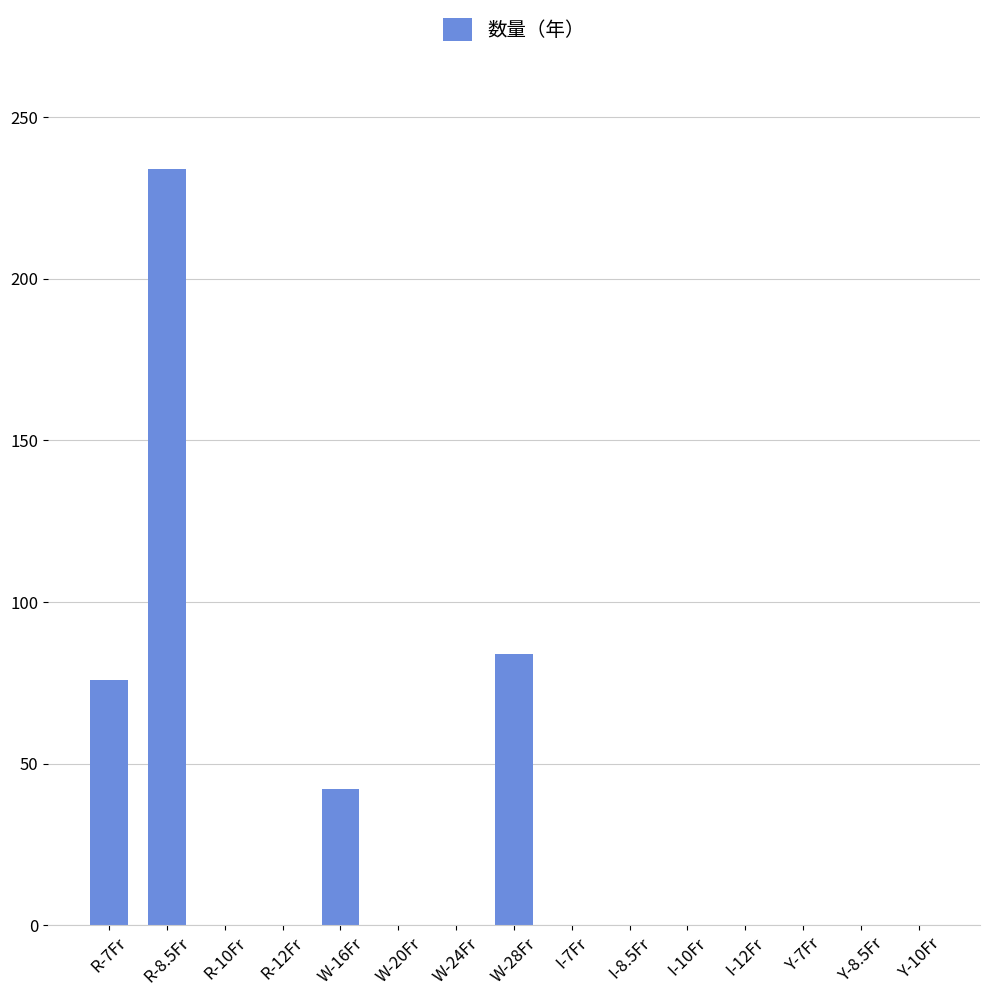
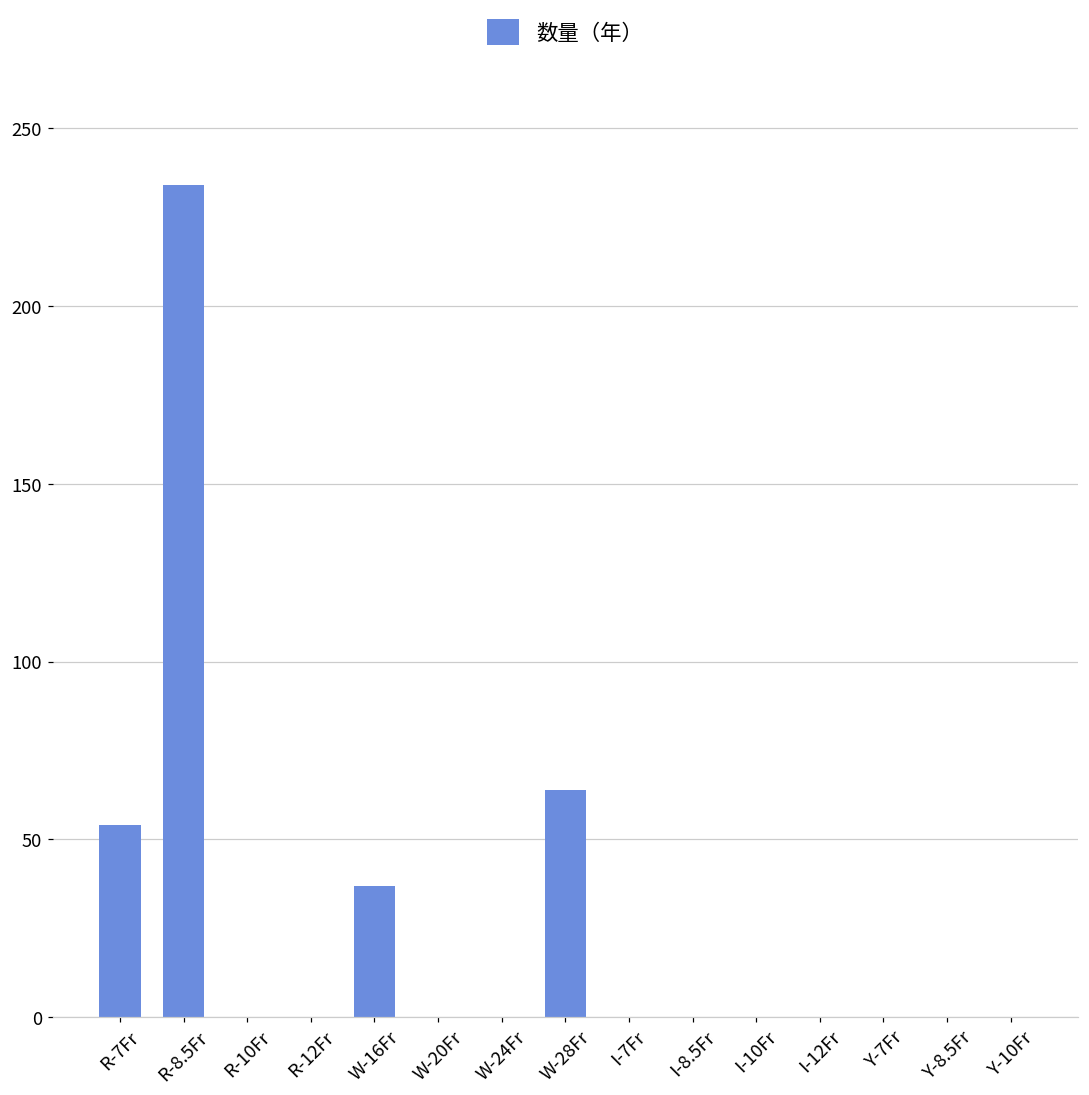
  {
-   "R-7Fr": 76,
+   "R-7Fr": 54,
    "R-8.5Fr": 234,
    "R-10Fr": 0,
    "R-12Fr": 0,
-   "W-16Fr": 42,
+   "W-16Fr": 37,
    "W-20Fr": 0,
    "W-24Fr": 0,
-   "W-28Fr": 84,
+   "W-28Fr": 64,
    "I-7Fr": 0,
    "I-8.5Fr": 0,
    "I-10Fr": 0,
    "I-12Fr": 0,
    "Y-7Fr": 0,
    "Y-8.5Fr": 0,
    "Y-10Fr": 0
  }
